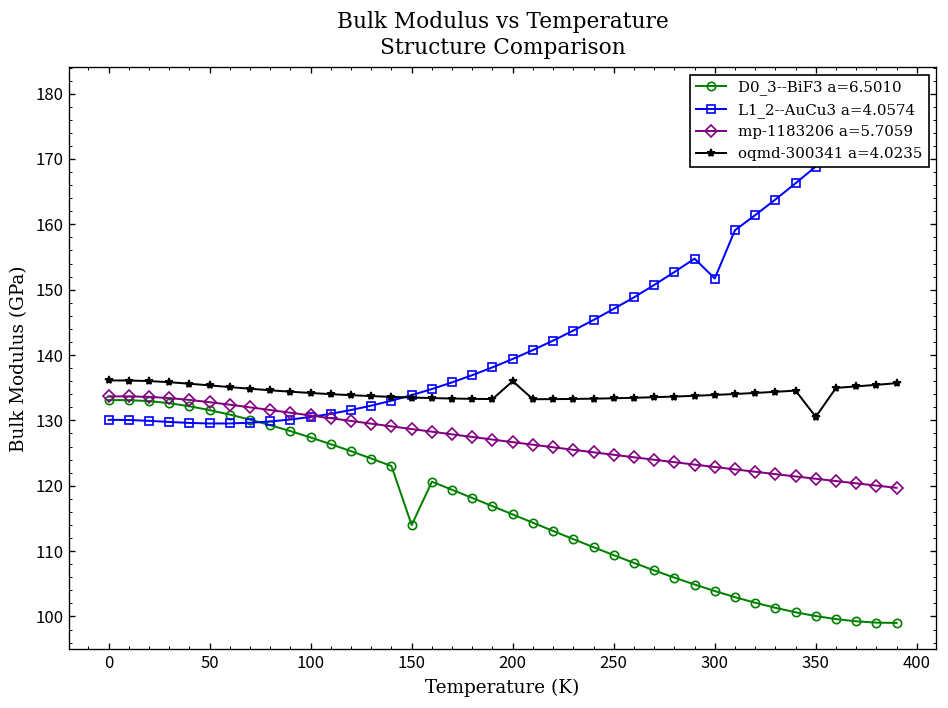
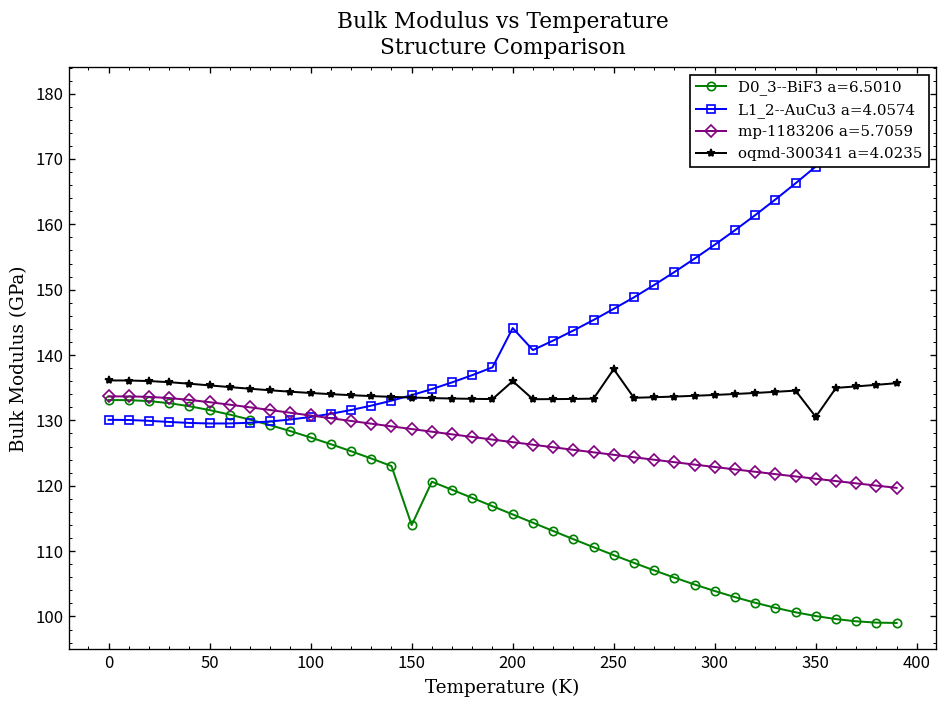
  {
    "D0_3--BiF3 a=6.5010": {
      "0": 133,
      "50": 132,
      "100": 127,
      "150": 114,
      "200": 116,
      "250": 109,
      "300": 104,
      "350": 100
    },
    "L1_2--AuCu3 a=4.0574": {
      "0": 130,
      "50": 130,
-     "200": 139,
+     "200": 144,
      "250": 147,
-     "300": 152
+     "300": 157
    },
    "mp-1183206 a=5.7059": {
      "0": 134,
      "50": 133,
      "150": 129,
      "200": 127,
      "250": 125,
      "300": 123,
      "350": 121
    },
    "oqmd-300341 a=4.0235": {
      "0": 136,
      "50": 135,
      "100": 134,
      "200": 136,
-     "250": 133,
+     "250": 138,
      "300": 134,
      "350": 131
    }
  }
